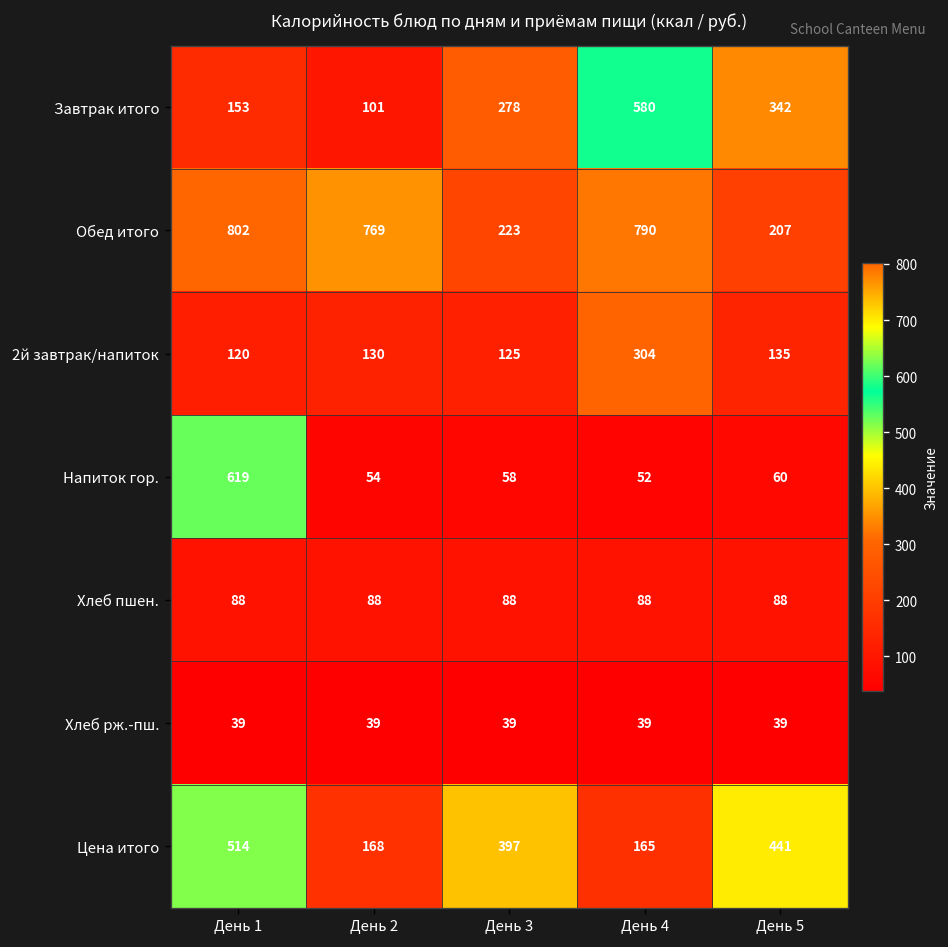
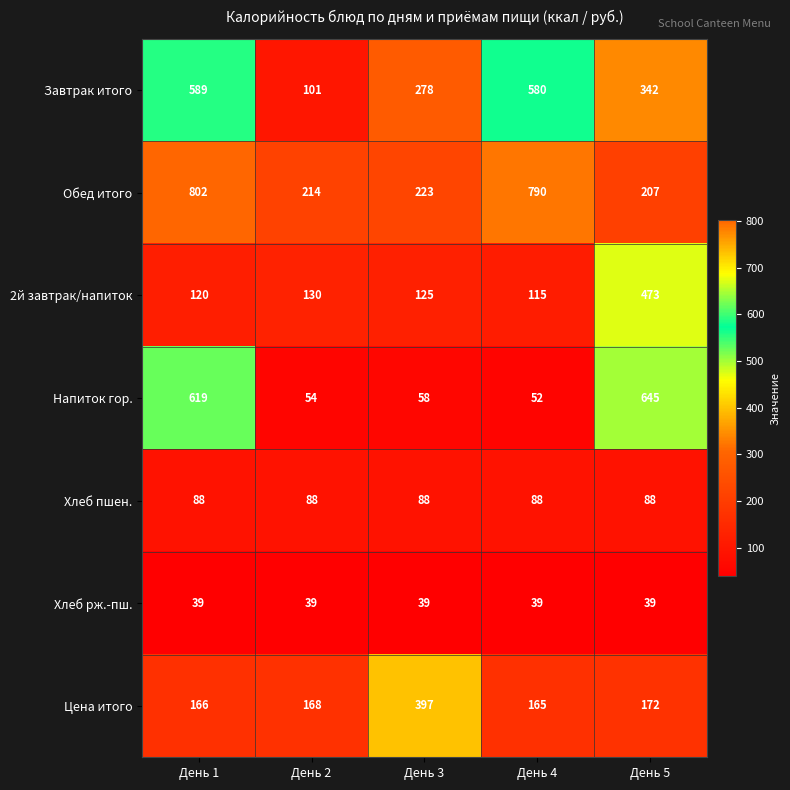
  {
    "Завтрак итого": {
-     "День 1": 153,
+     "День 1": 589,
      "День 2": 101,
      "День 3": 278,
      "День 4": 580,
      "День 5": 342
    },
    "Обед итого": {
      "День 1": 802,
-     "День 2": 769,
+     "День 2": 214,
      "День 3": 223,
      "День 4": 790,
      "День 5": 207
    },
    "2й завтрак/напиток": {
      "День 1": 120,
      "День 2": 130,
      "День 3": 125,
-     "День 4": 304,
-     "День 5": 135
+     "День 4": 115,
+     "День 5": 473
    },
    "Напиток гор.": {
      "День 1": 619,
      "День 2": 54,
      "День 3": 58,
      "День 4": 52,
-     "День 5": 60
+     "День 5": 645
    },
    "Хлеб пшен.": {
      "День 1": 88,
      "День 2": 88,
      "День 3": 88,
      "День 4": 88,
      "День 5": 88
    },
    "Хлеб рж.-пш.": {
      "День 1": 39,
      "День 2": 39,
      "День 3": 39,
      "День 4": 39,
      "День 5": 39
    },
    "Цена итого": {
-     "День 1": 514,
+     "День 1": 166,
      "День 2": 168,
      "День 3": 397,
      "День 4": 165,
-     "День 5": 441
+     "День 5": 172
    }
  }
